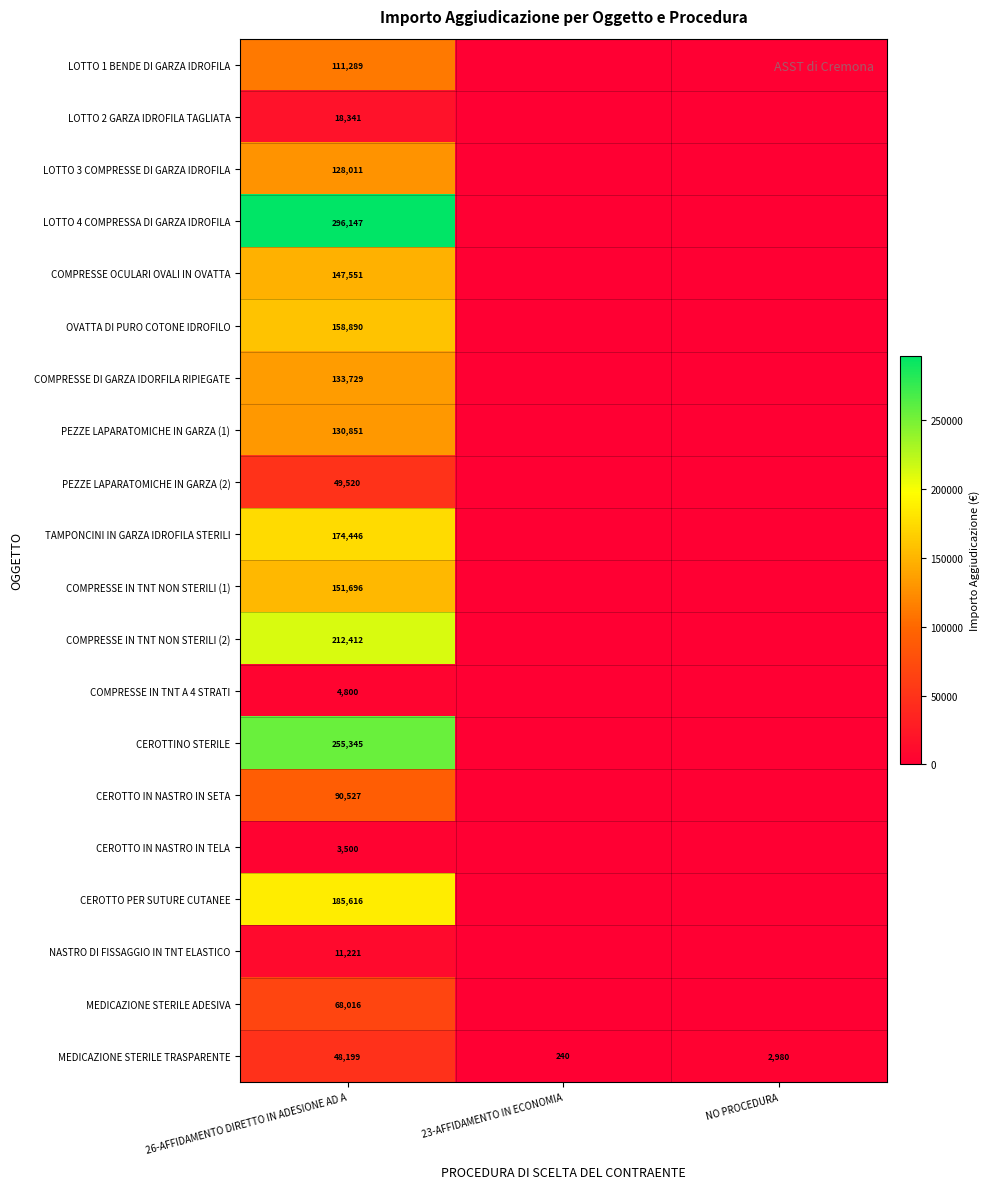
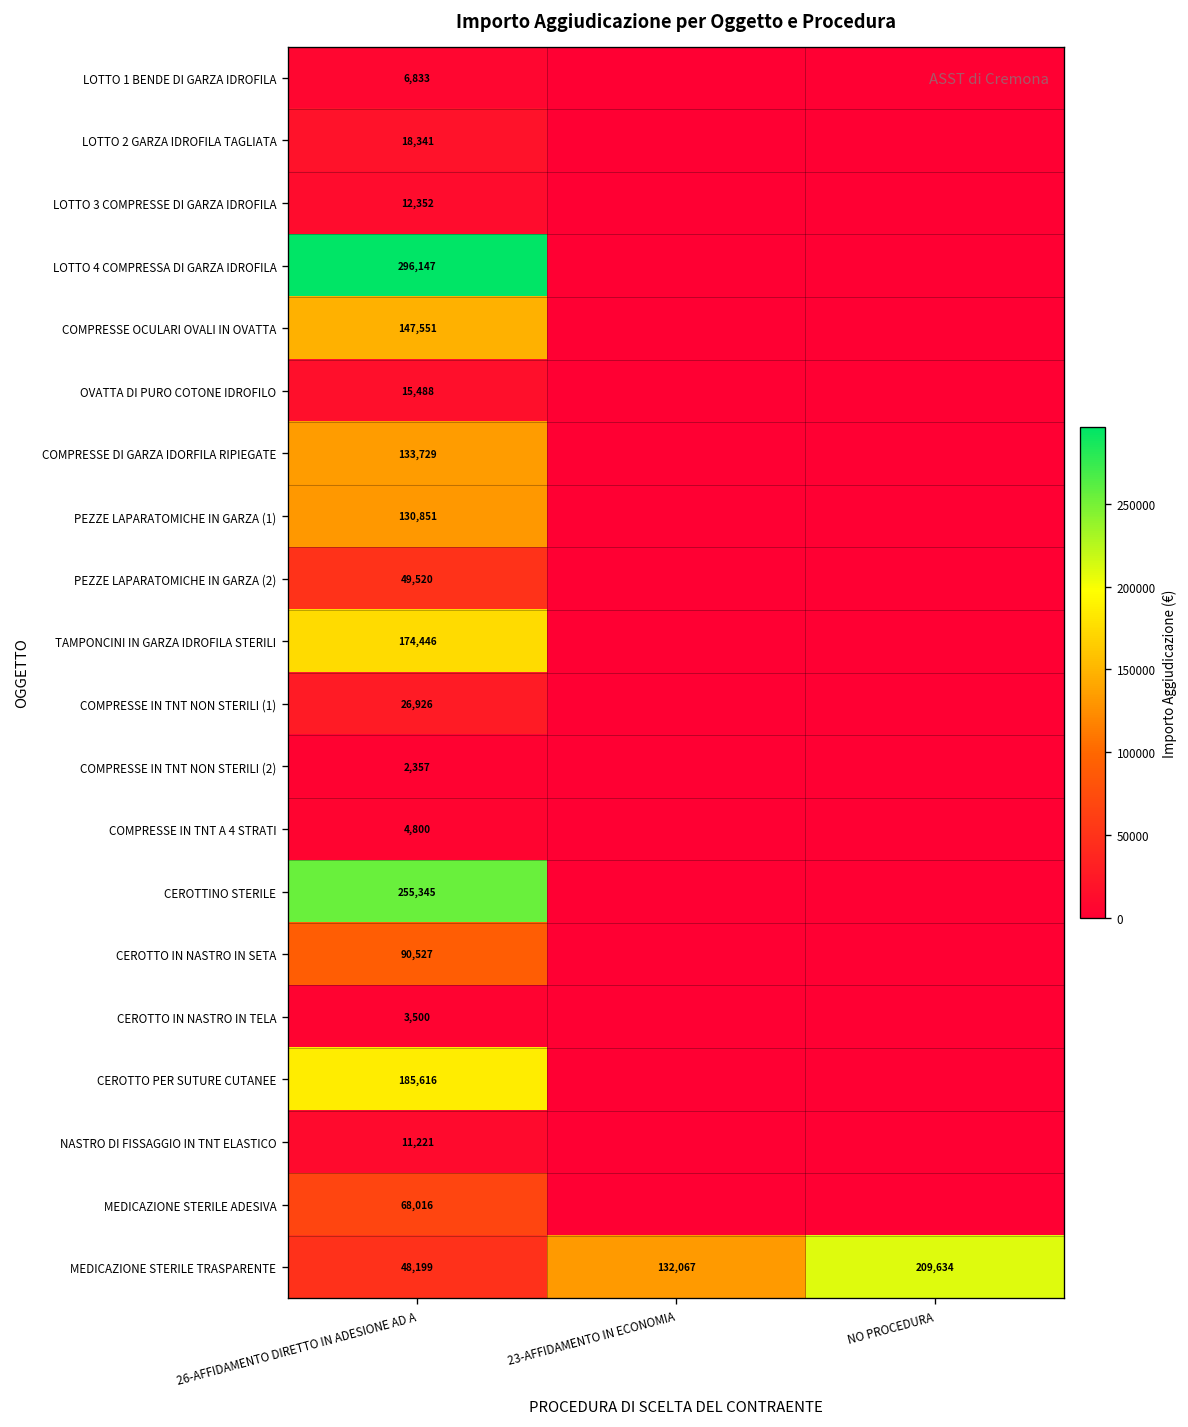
  {
    "LOTTO 1 BENDE DI GARZA IDROFILA": {
-     "26-AFFIDAMENTO DIRETTO IN ADESIONE AD A": "111,289"
+     "26-AFFIDAMENTO DIRETTO IN ADESIONE AD A": "6,833"
    },
    "LOTTO 2 GARZA IDROFILA TAGLIATA": {
      "26-AFFIDAMENTO DIRETTO IN ADESIONE AD A": "18,341"
    },
    "LOTTO 3 COMPRESSE DI GARZA IDROFILA": {
-     "26-AFFIDAMENTO DIRETTO IN ADESIONE AD A": "128,011"
+     "26-AFFIDAMENTO DIRETTO IN ADESIONE AD A": "12,352"
    },
    "LOTTO 4 COMPRESSA DI GARZA IDROFILA": {
      "26-AFFIDAMENTO DIRETTO IN ADESIONE AD A": "296,147"
    },
    "COMPRESSE OCULARI OVALI IN OVATTA": {
      "26-AFFIDAMENTO DIRETTO IN ADESIONE AD A": "147,551"
    },
    "OVATTA DI PURO COTONE IDROFILO": {
-     "26-AFFIDAMENTO DIRETTO IN ADESIONE AD A": "158,890"
+     "26-AFFIDAMENTO DIRETTO IN ADESIONE AD A": "15,488"
    },
    "COMPRESSE DI GARZA IDORFILA RIPIEGATE": {
      "26-AFFIDAMENTO DIRETTO IN ADESIONE AD A": "133,729"
    },
    "PEZZE LAPARATOMICHE IN GARZA (1)": {
      "26-AFFIDAMENTO DIRETTO IN ADESIONE AD A": "130,851"
    },
    "PEZZE LAPARATOMICHE IN GARZA (2)": {
      "26-AFFIDAMENTO DIRETTO IN ADESIONE AD A": "49,520"
    },
    "TAMPONCINI IN GARZA IDROFILA STERILI": {
      "26-AFFIDAMENTO DIRETTO IN ADESIONE AD A": "174,446"
    },
    "COMPRESSE IN TNT NON STERILI (1)": {
-     "26-AFFIDAMENTO DIRETTO IN ADESIONE AD A": "151,696"
+     "26-AFFIDAMENTO DIRETTO IN ADESIONE AD A": "26,926"
    },
    "COMPRESSE IN TNT NON STERILI (2)": {
-     "26-AFFIDAMENTO DIRETTO IN ADESIONE AD A": "212,412"
+     "26-AFFIDAMENTO DIRETTO IN ADESIONE AD A": "2,357"
    },
    "COMPRESSE IN TNT A 4 STRATI": {
      "26-AFFIDAMENTO DIRETTO IN ADESIONE AD A": "4,800"
    },
    "CEROTTINO STERILE": {
      "26-AFFIDAMENTO DIRETTO IN ADESIONE AD A": "255,345"
    },
    "CEROTTO IN NASTRO IN SETA": {
      "26-AFFIDAMENTO DIRETTO IN ADESIONE AD A": "90,527"
    },
    "CEROTTO IN NASTRO IN TELA": {
      "26-AFFIDAMENTO DIRETTO IN ADESIONE AD A": "3,500"
    },
    "CEROTTO PER SUTURE CUTANEE": {
      "26-AFFIDAMENTO DIRETTO IN ADESIONE AD A": "185,616"
    },
    "NASTRO DI FISSAGGIO IN TNT ELASTICO": {
      "26-AFFIDAMENTO DIRETTO IN ADESIONE AD A": "11,221"
    },
    "MEDICAZIONE STERILE ADESIVA": {
      "26-AFFIDAMENTO DIRETTO IN ADESIONE AD A": "68,016"
    },
    "MEDICAZIONE STERILE TRASPARENTE": {
      "26-AFFIDAMENTO DIRETTO IN ADESIONE AD A": "48,199",
-     "23-AFFIDAMENTO IN ECONOMIA": "240",
-     "NO PROCEDURA": "2,980"
+     "23-AFFIDAMENTO IN ECONOMIA": "132,067",
+     "NO PROCEDURA": "209,634"
    }
  }
